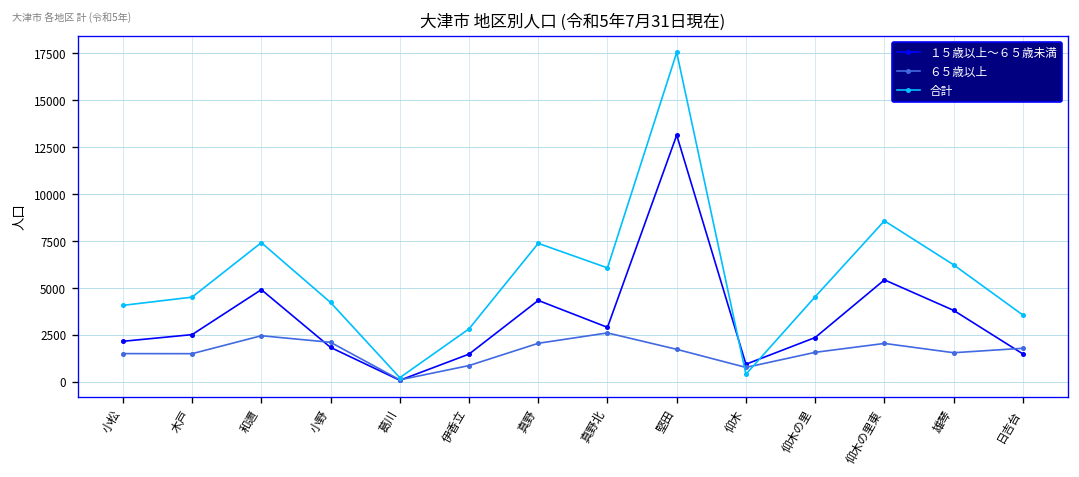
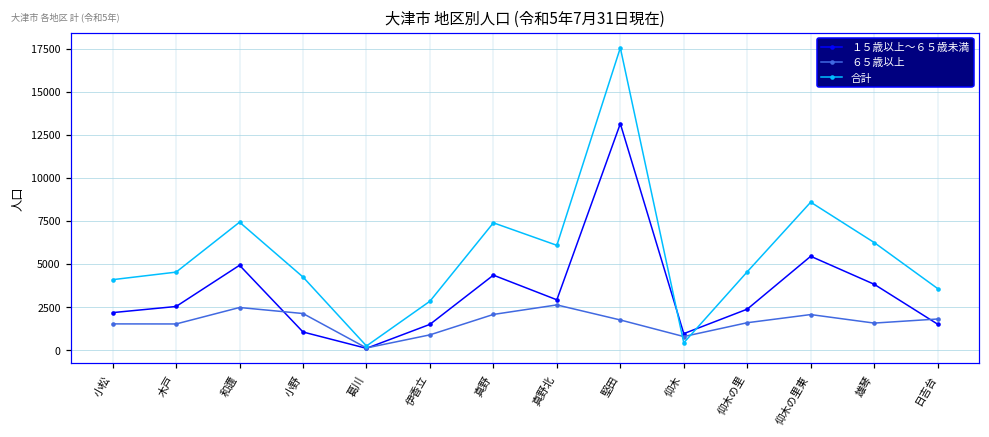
  {
    "１５歳以上～６５歳未満": {
      "小松": 2200,
      "木戸": 2500,
      "和邇": 4900,
-     "小野": 1800,
+     "小野": 1000,
      "伊香立": 1500,
      "真野": 4300,
      "真野北": 2900,
      "堅田": 13100,
      "仰木": 1000,
      "仰木の里": 2400,
      "仰木の里東": 5400,
      "雄琴": 3800,
      "日吉台": 1500
    },
    "６５歳以上": {
      "小松": 1500,
      "木戸": 1500,
      "和邇": 2500,
      "小野": 2100,
      "伊香立": 900,
      "真野": 2100,
      "真野北": 2600,
      "堅田": 1700,
      "仰木": 800,
      "仰木の里": 1600,
      "仰木の里東": 2100,
      "雄琴": 1600,
      "日吉台": 1800
    },
    "合計": {
      "小松": 4100,
      "木戸": 4500,
      "和邇": 7400,
      "小野": 4200,
      "伊香立": 2800,
      "真野": 7400,
      "真野北": 6100,
      "堅田": 17600,
      "仰木": 400,
      "仰木の里": 4500,
      "仰木の里東": 8600,
      "雄琴": 6200,
      "日吉台": 3600
    }
  }
